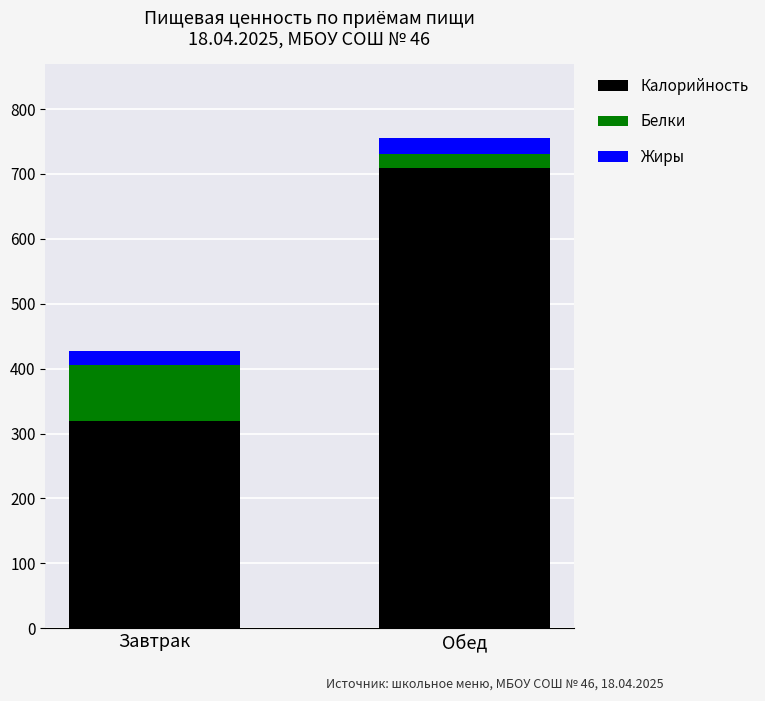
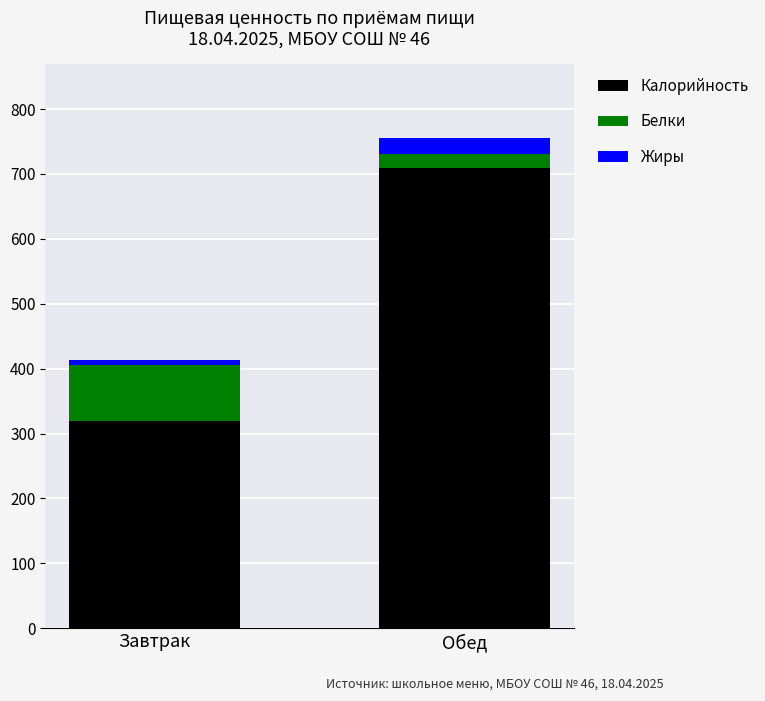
  {
    "Калорийность": {
      "Завтрак": 320,
      "Обед": 710
    },
    "Белки": {
      "Завтрак": 90,
      "Обед": 20
    },
    "Жиры": {
-     "Завтрак": 20,
+     "Завтрак": 10,
      "Обед": 20
    }
  }
